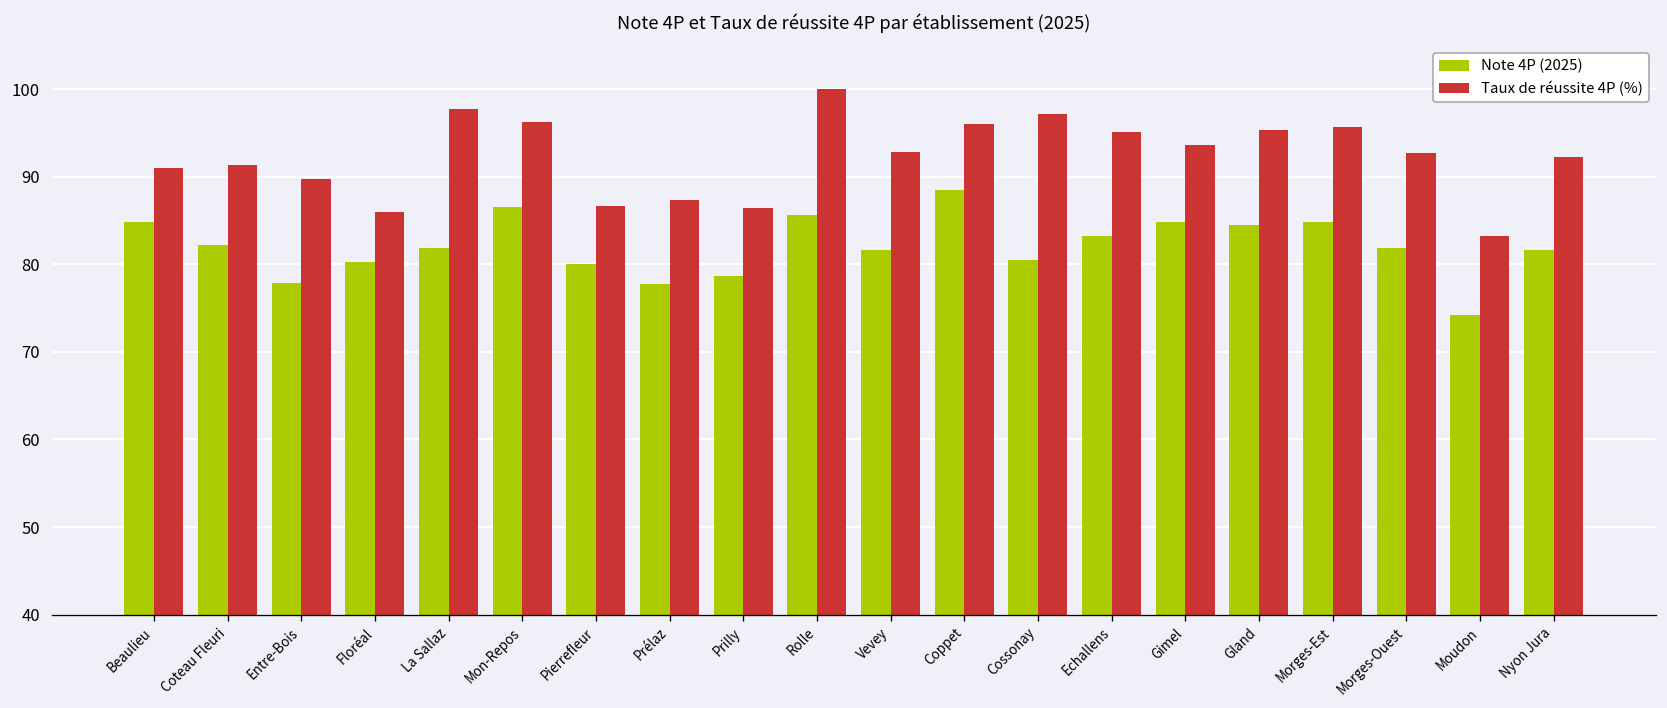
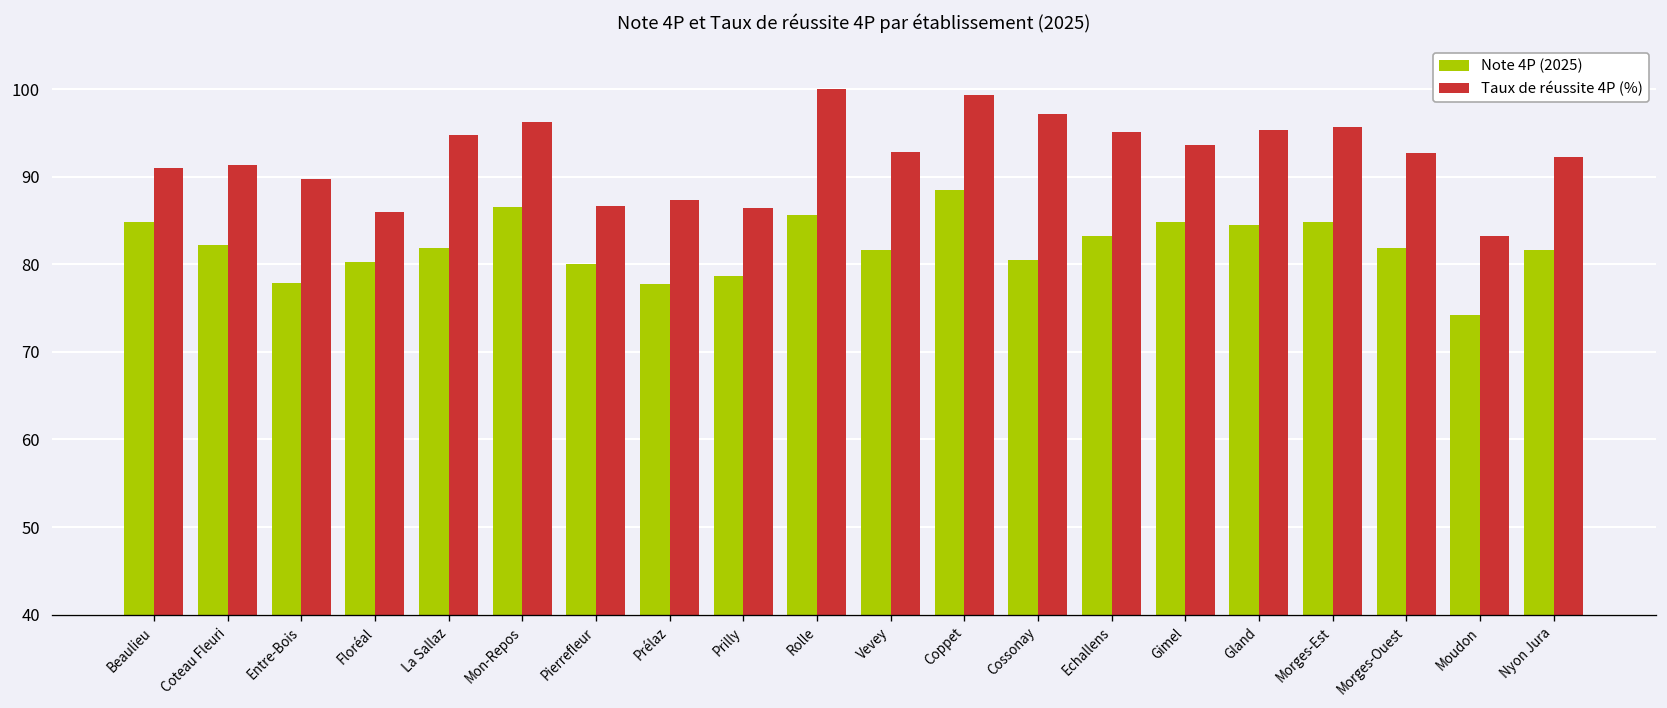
  {
    "Note 4P (2025)": {
      "Beaulieu": 85,
      "Coteau Fleuri": 82,
      "Entre-Bois": 78,
      "Floréal": 80,
      "La Sallaz": 82,
      "Mon-Repos": 87,
      "Pierrefleur": 80,
      "Prélaz": 78,
      "Prilly": 79,
      "Rolle": 86,
      "Vevey": 82,
      "Coppet": 88,
      "Cossonay": 80,
      "Echallens": 83,
      "Gimel": 85,
      "Gland": 84,
      "Morges-Est": 85,
      "Morges-Ouest": 82,
      "Moudon": 74,
      "Nyon Jura": 82
    },
    "Taux de réussite 4P (%)": {
      "Beaulieu": 91,
      "Coteau Fleuri": 91,
      "Entre-Bois": 90,
      "Floréal": 86,
-     "La Sallaz": 98,
+     "La Sallaz": 95,
      "Mon-Repos": 96,
      "Pierrefleur": 87,
      "Prélaz": 87,
      "Prilly": 87,
      "Rolle": 100,
      "Vevey": 93,
-     "Coppet": 96,
+     "Coppet": 99,
      "Cossonay": 97,
      "Echallens": 95,
      "Gimel": 94,
      "Gland": 95,
      "Morges-Est": 96,
      "Morges-Ouest": 93,
      "Moudon": 83,
      "Nyon Jura": 92
    }
  }
